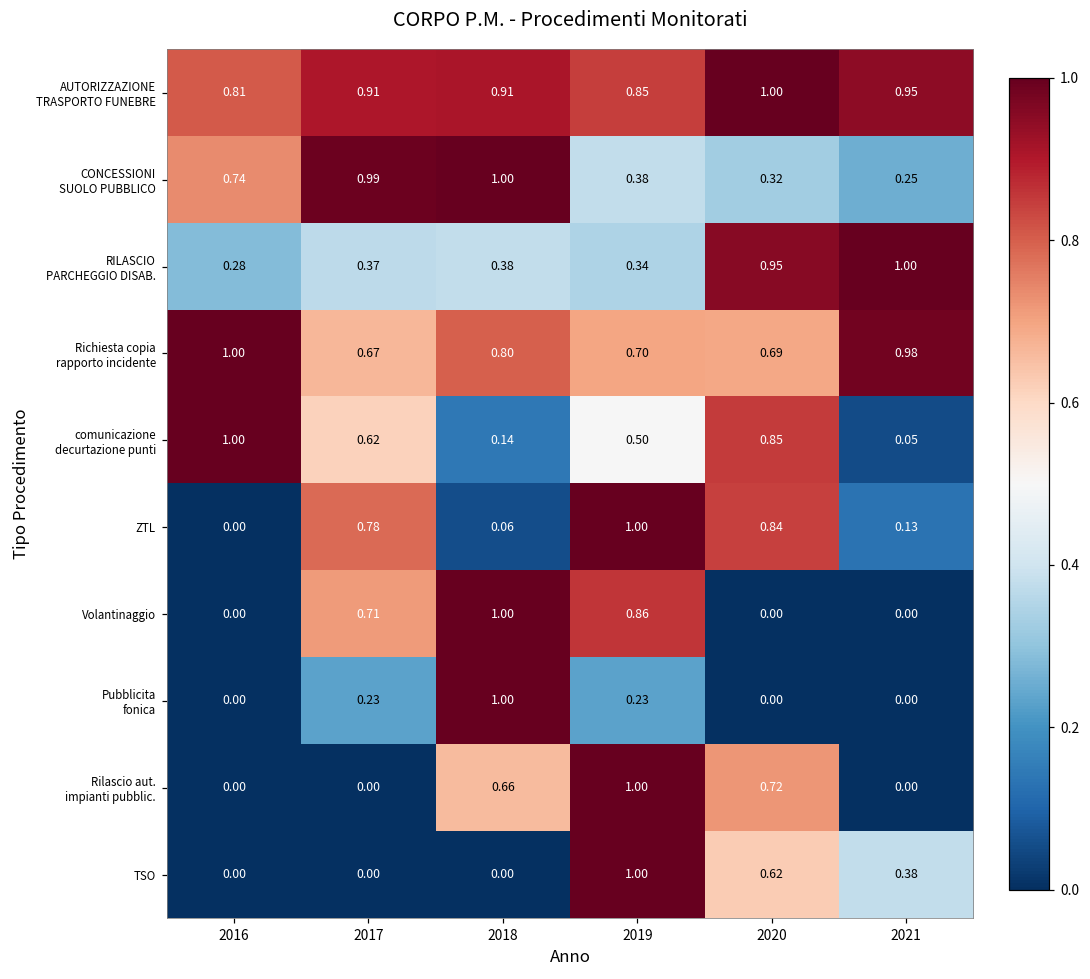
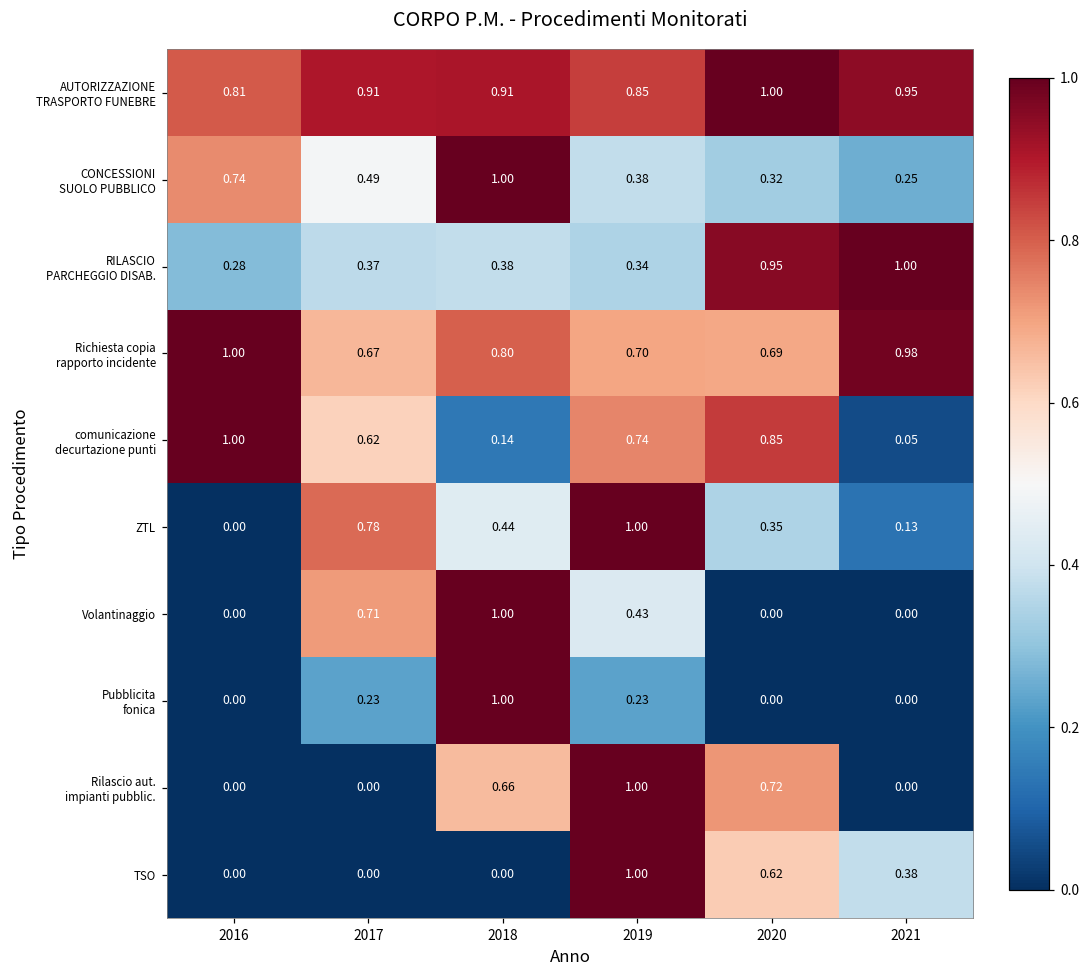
  {
    "AUTORIZZAZIONE TRASPORTO FUNEBRE": {
      "2016": 0.81,
      "2017": 0.91,
      "2018": 0.91,
      "2019": 0.85,
      "2020": 1.00,
      "2021": 0.95
    },
    "CONCESSIONI SUOLO PUBBLICO": {
      "2016": 0.74,
-     "2017": 0.99,
+     "2017": 0.49,
      "2018": 1.00,
      "2019": 0.38,
      "2020": 0.32,
      "2021": 0.25
    },
    "RILASCIO PARCHEGGIO DISAB.": {
      "2016": 0.28,
      "2017": 0.37,
      "2018": 0.38,
      "2019": 0.34,
      "2020": 0.95,
      "2021": 1.00
    },
    "Richiesta copia rapporto incidente": {
      "2016": 1.00,
      "2017": 0.67,
      "2018": 0.80,
      "2019": 0.70,
      "2020": 0.69,
      "2021": 0.98
    },
    "comunicazione decurtazione punti": {
      "2016": 1.00,
      "2017": 0.62,
      "2018": 0.14,
-     "2019": 0.50,
+     "2019": 0.74,
      "2020": 0.85,
      "2021": 0.05
    },
    "ZTL": {
      "2016": 0.00,
      "2017": 0.78,
-     "2018": 0.06,
+     "2018": 0.44,
      "2019": 1.00,
-     "2020": 0.84,
+     "2020": 0.35,
      "2021": 0.13
    },
    "Volantinaggio": {
      "2016": 0.00,
      "2017": 0.71,
      "2018": 1.00,
-     "2019": 0.86,
+     "2019": 0.43,
      "2020": 0.00,
      "2021": 0.00
    },
    "Pubblicita fonica": {
      "2016": 0.00,
      "2017": 0.23,
      "2018": 1.00,
      "2019": 0.23,
      "2020": 0.00,
      "2021": 0.00
    },
    "Rilascio aut. impianti pubblic.": {
      "2016": 0.00,
      "2017": 0.00,
      "2018": 0.66,
      "2019": 1.00,
      "2020": 0.72,
      "2021": 0.00
    },
    "TSO": {
      "2016": 0.00,
      "2017": 0.00,
      "2018": 0.00,
      "2019": 1.00,
      "2020": 0.62,
      "2021": 0.38
    }
  }
